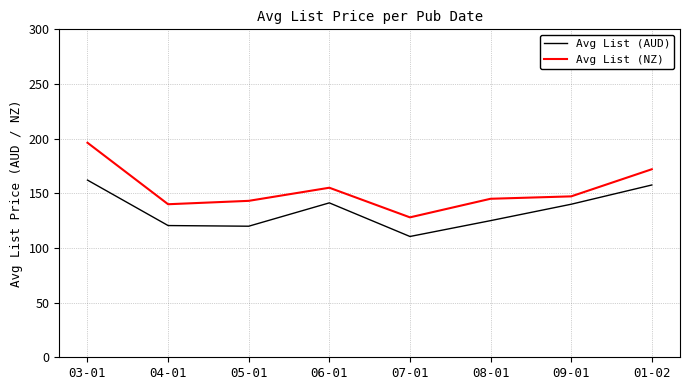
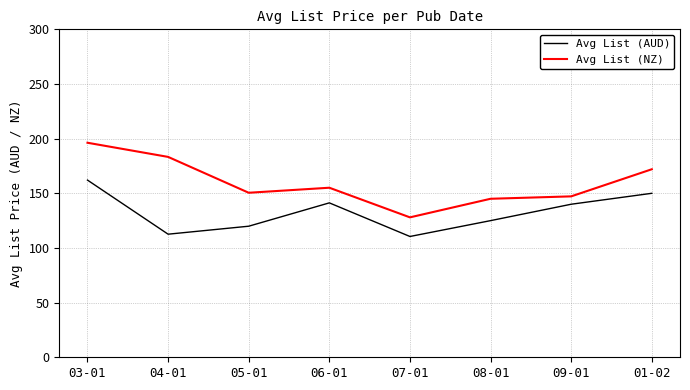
  {
    "Avg List (AUD)": {
      "03-01": 162,
-     "04-01": 121,
+     "04-01": 113,
      "05-01": 120,
      "06-01": 141,
      "07-01": 111,
      "08-01": 125,
      "09-01": 140,
-     "01-02": 158
+     "01-02": 150
    },
    "Avg List (NZ)": {
      "03-01": 196,
-     "04-01": 140,
-     "05-01": 143,
+     "04-01": 183,
+     "05-01": 151,
      "06-01": 155,
      "07-01": 128,
      "08-01": 145,
      "09-01": 147,
      "01-02": 172
    }
  }
